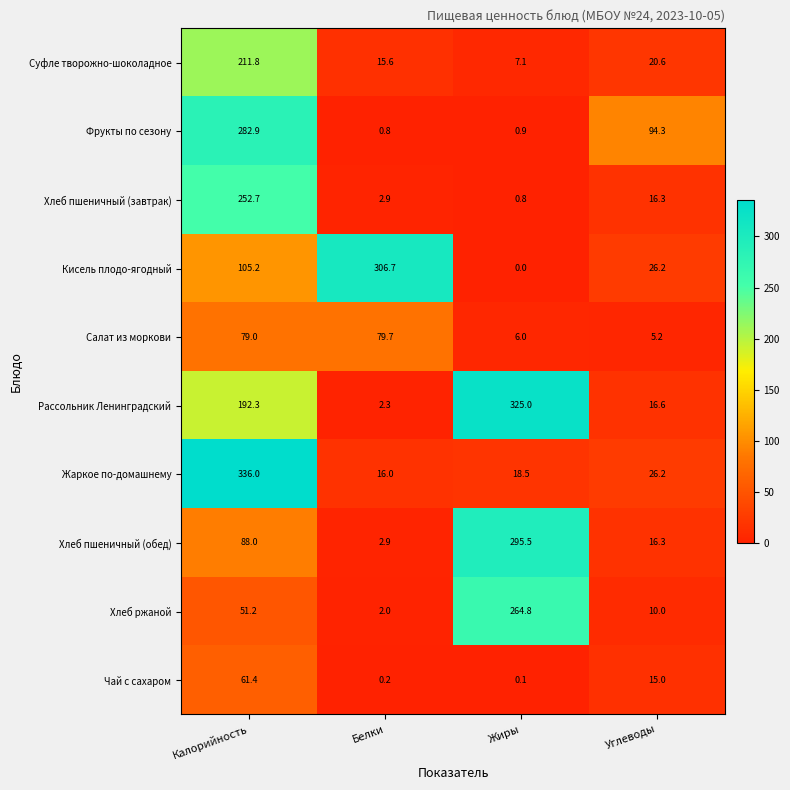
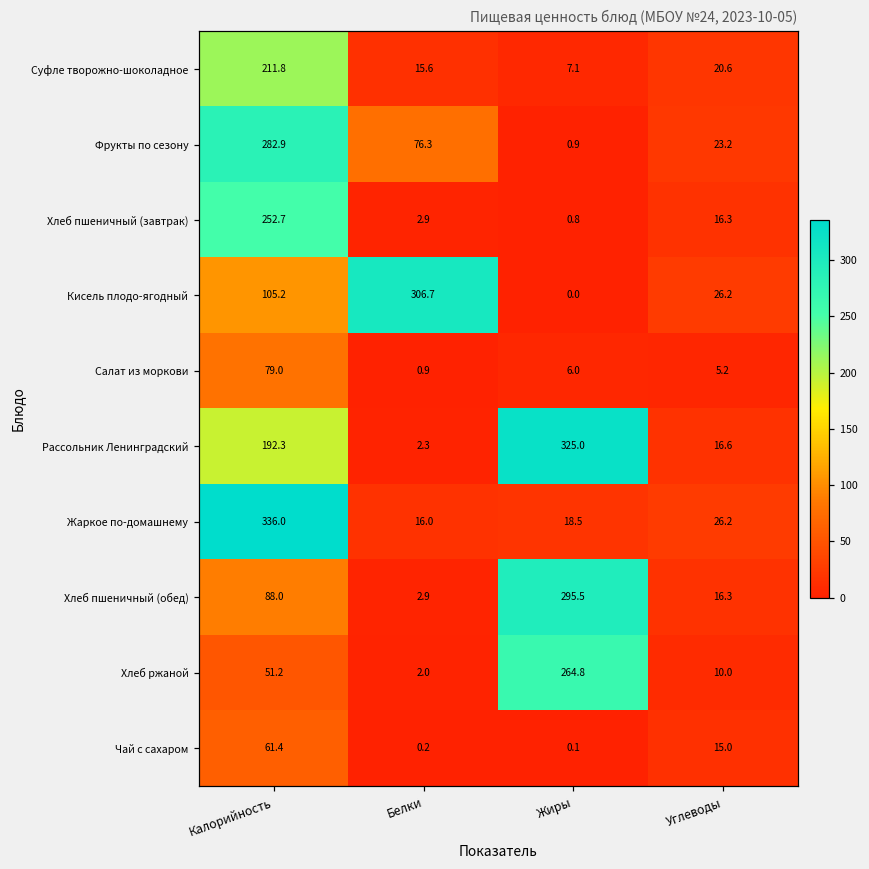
  {
    "Суфле творожно-шоколадное": {
      "Калорийность": 211.8,
      "Белки": 15.6,
      "Жиры": 7.1,
      "Углеводы": 20.6
    },
    "Фрукты по сезону": {
      "Калорийность": 282.9,
-     "Белки": 0.8,
+     "Белки": 76.3,
      "Жиры": 0.9,
-     "Углеводы": 94.3
+     "Углеводы": 23.2
    },
    "Хлеб пшеничный (завтрак)": {
      "Калорийность": 252.7,
      "Белки": 2.9,
      "Жиры": 0.8,
      "Углеводы": 16.3
    },
    "Кисель плодо-ягодный": {
      "Калорийность": 105.2,
      "Белки": 306.7,
      "Жиры": 0.0,
      "Углеводы": 26.2
    },
    "Салат из моркови": {
      "Калорийность": 79.0,
-     "Белки": 79.7,
+     "Белки": 0.9,
      "Жиры": 6.0,
      "Углеводы": 5.2
    },
    "Рассольник Ленинградский": {
      "Калорийность": 192.3,
      "Белки": 2.3,
      "Жиры": 325.0,
      "Углеводы": 16.6
    },
    "Жаркое по-домашнему": {
      "Калорийность": 336.0,
      "Белки": 16.0,
      "Жиры": 18.5,
      "Углеводы": 26.2
    },
    "Хлеб пшеничный (обед)": {
      "Калорийность": 88.0,
      "Белки": 2.9,
      "Жиры": 295.5,
      "Углеводы": 16.3
    },
    "Хлеб ржаной": {
      "Калорийность": 51.2,
      "Белки": 2.0,
      "Жиры": 264.8,
      "Углеводы": 10.0
    },
    "Чай с сахаром": {
      "Калорийность": 61.4,
      "Белки": 0.2,
      "Жиры": 0.1,
      "Углеводы": 15.0
    }
  }
